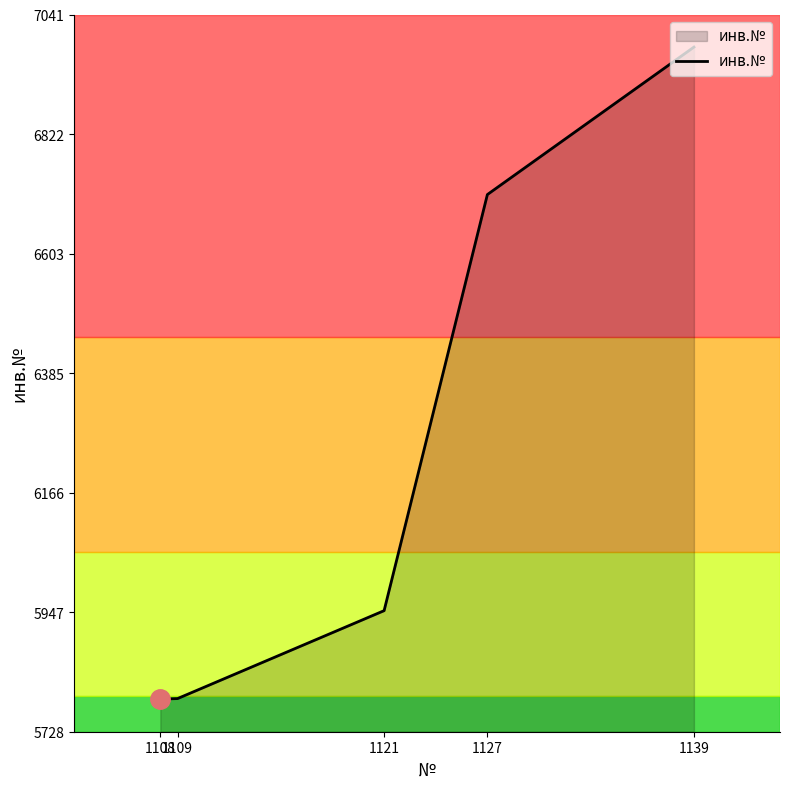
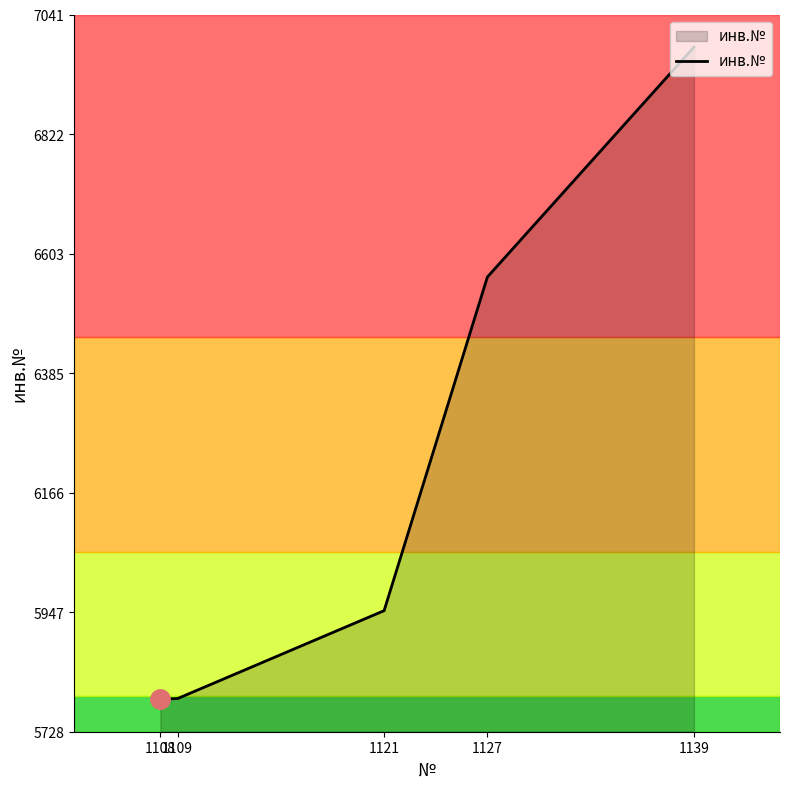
  {
    "инв.№": {
      "1121": 5950,
-     "1127": 6710
+     "1127": 6560
    }
  }
